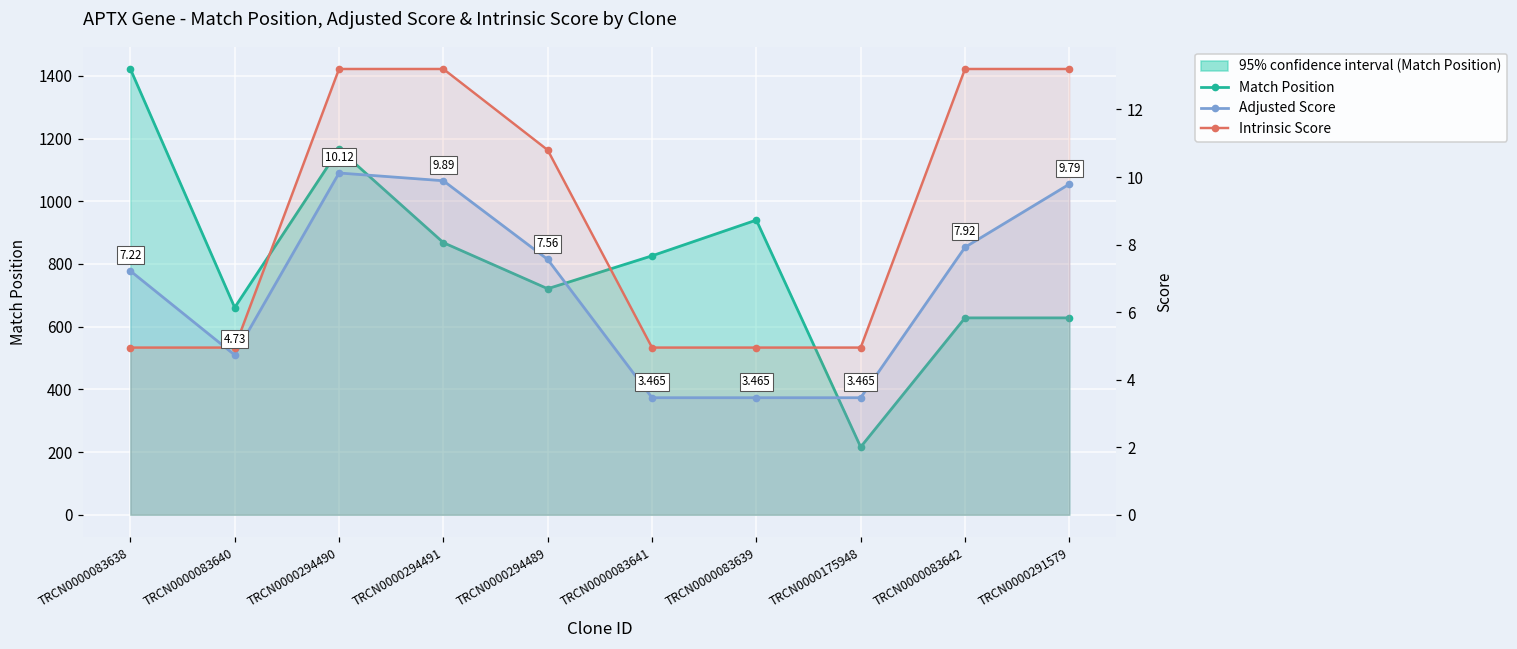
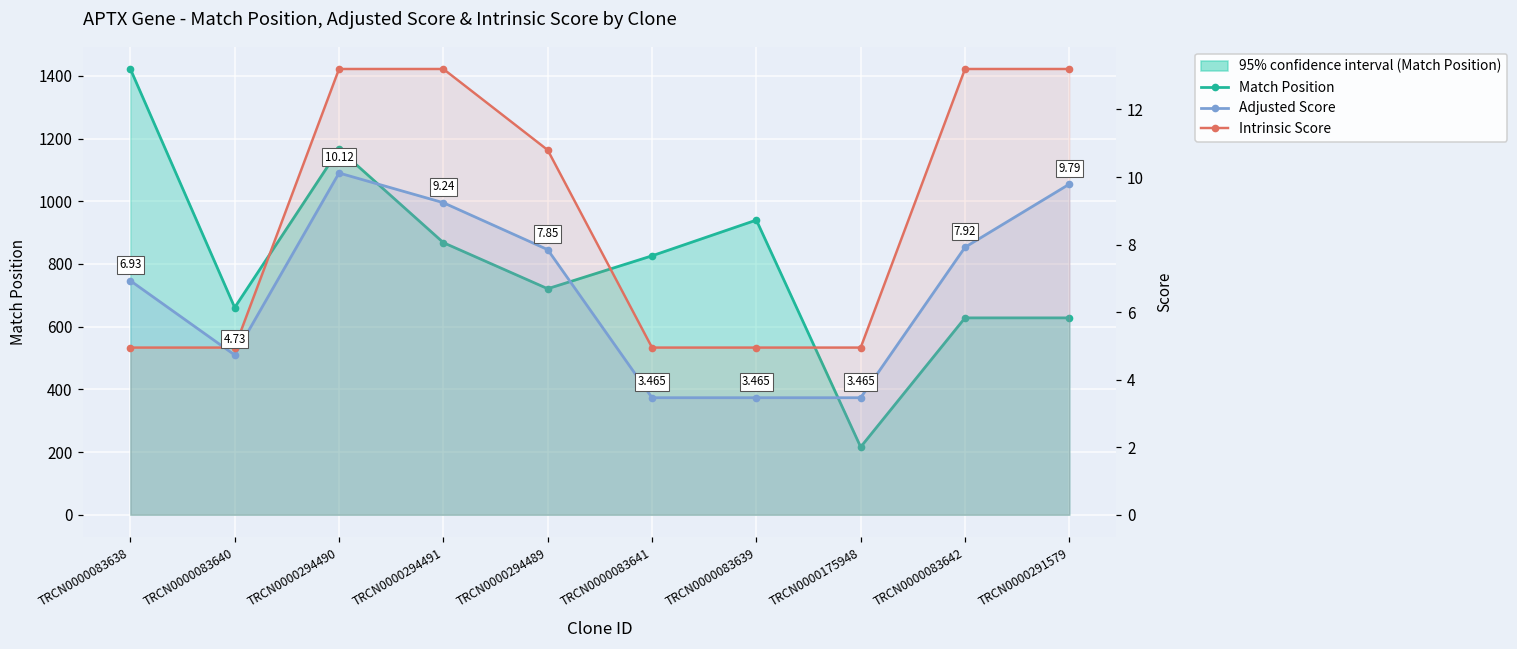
  {
    "Adjusted Score": {
-     "TRCN0000083638": 7.22,
-     "TRCN0000294491": 9.89,
-     "TRCN0000294489": 7.56
+     "TRCN0000083638": 6.93,
+     "TRCN0000294491": 9.24,
+     "TRCN0000294489": 7.85
    }
  }
